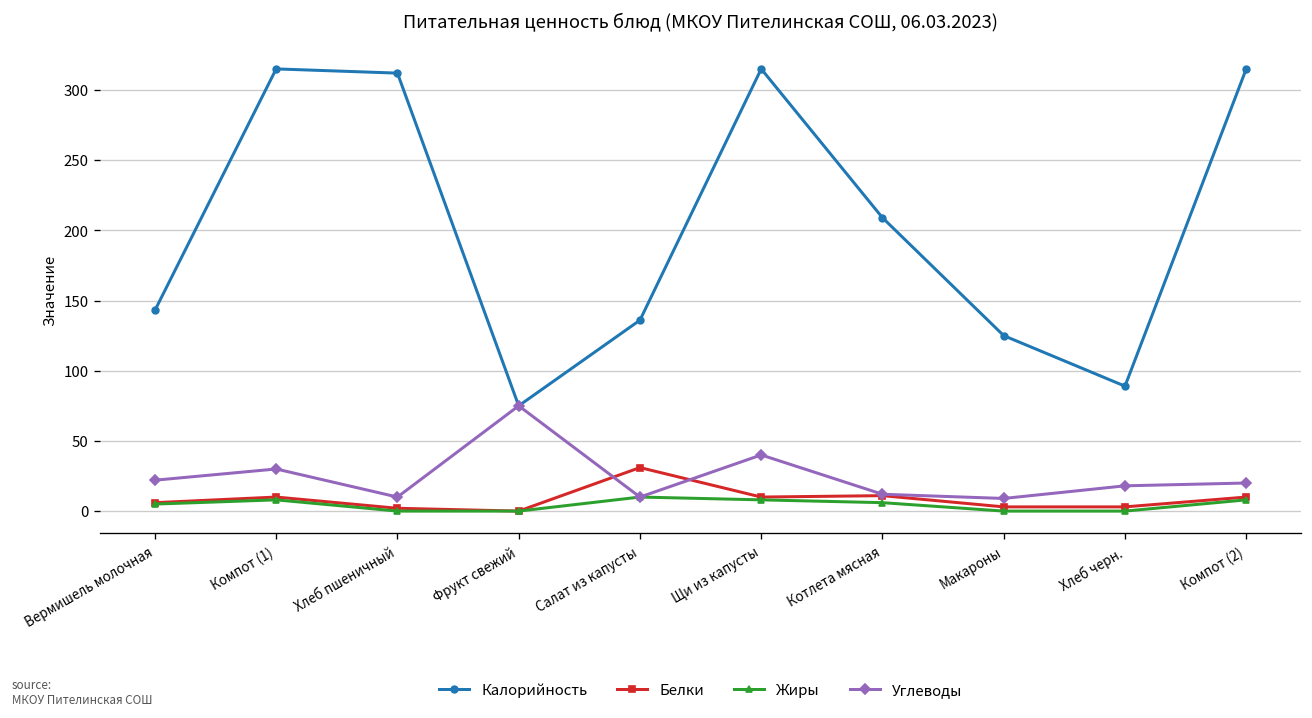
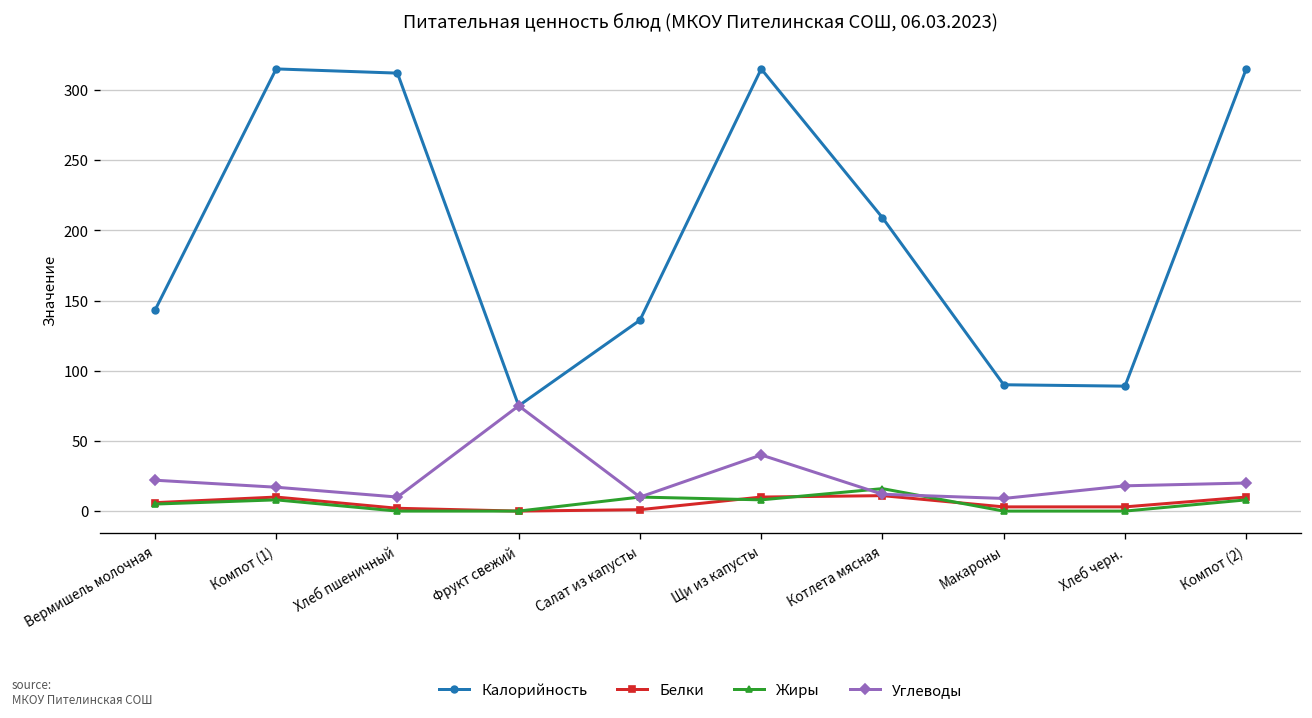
  {
    "Калорийность": {
      "Вермишель молочная": 143,
      "Компот (1)": 315,
      "Хлеб пшеничный": 312,
      "Салат из капусты": 136,
      "Щи из капусты": 315,
      "Котлета мясная": 209,
-     "Макароны": 125,
+     "Макароны": 90,
      "Хлеб черн.": 89,
      "Компот (2)": 315
    },
    "Белки": {
-     "Салат из капусты": 31,
+     "Салат из капусты": 1,
      "Макароны": 3,
      "Хлеб черн.": 3
    },
    "Жиры": {
-     "Котлета мясная": 6,
+     "Котлета мясная": 16,
      "Макароны": 0,
      "Хлеб черн.": 0
    },
    "Углеводы": {
      "Вермишель молочная": 22,
-     "Компот (1)": 30,
+     "Компот (1)": 17,
      "Хлеб пшеничный": 10,
      "Щи из капусты": 40,
      "Макароны": 9,
      "Хлеб черн.": 18,
      "Компот (2)": 20
    }
  }
